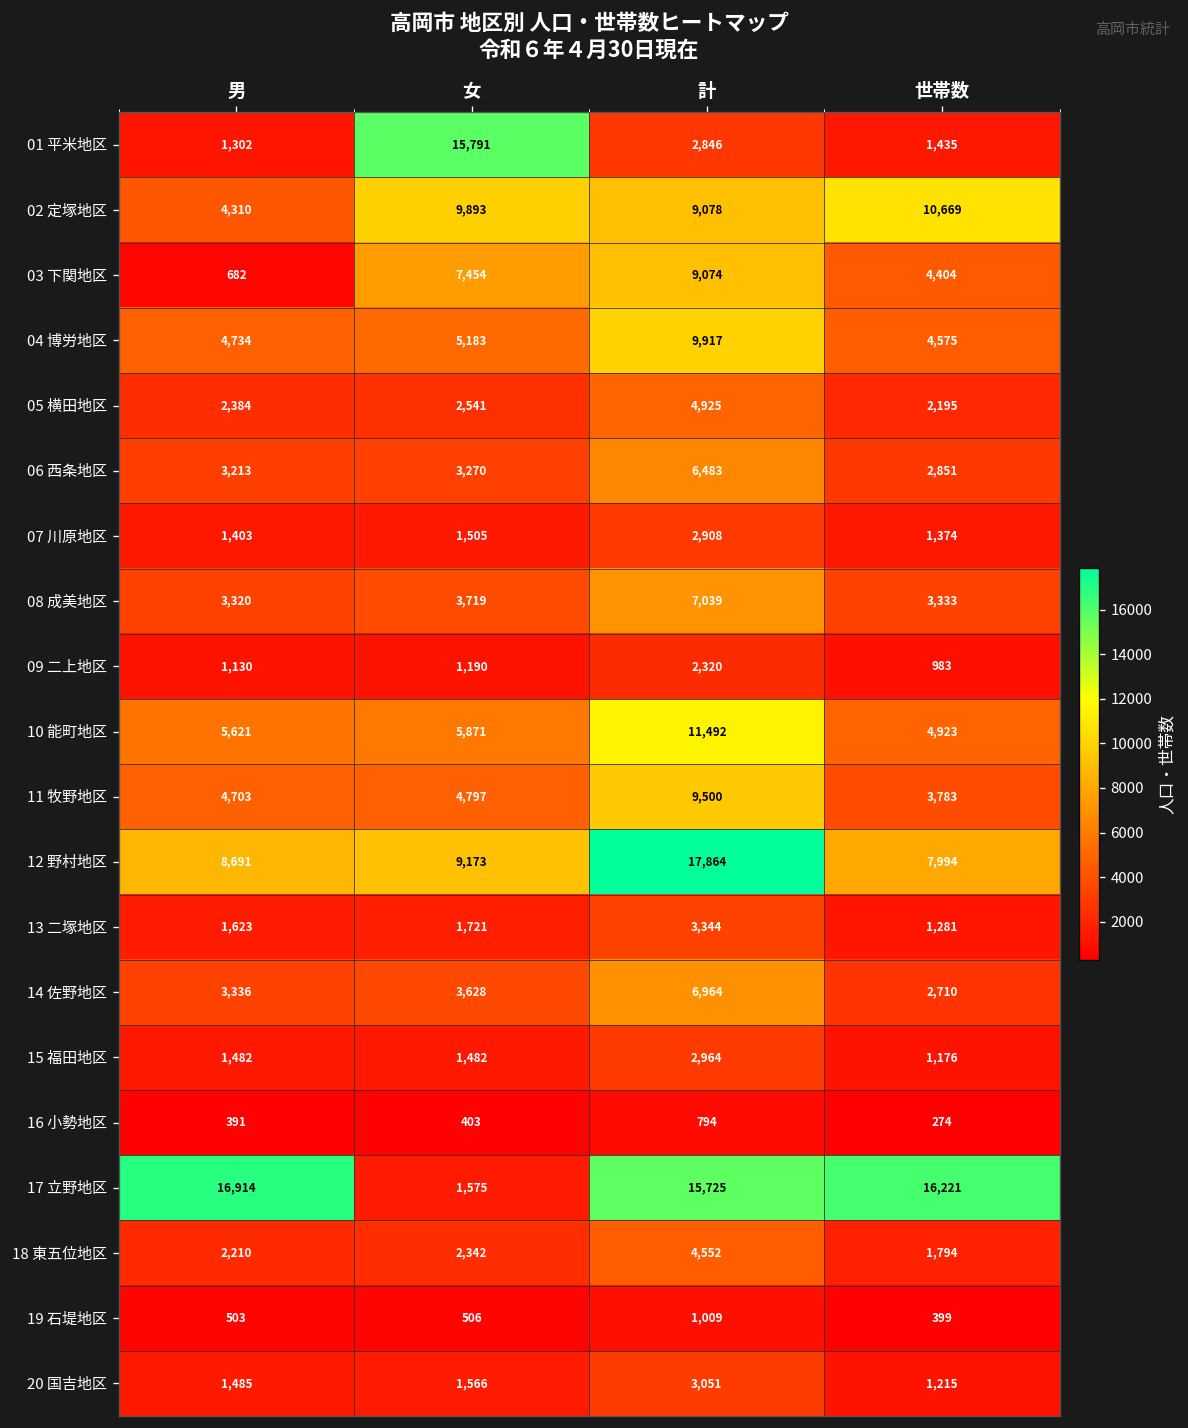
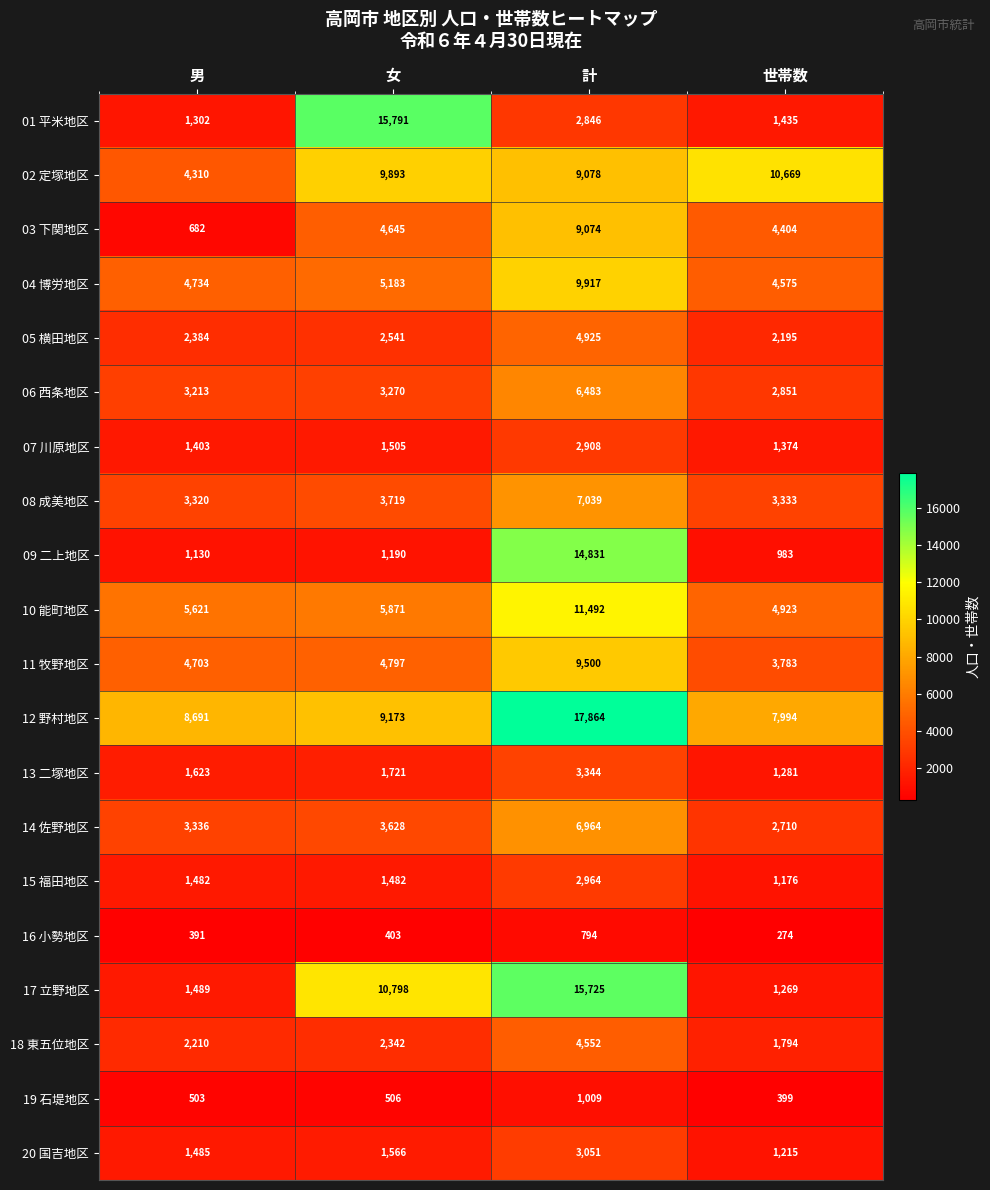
  {
    "01 平米地区": {
      "男": "1,302",
      "女": "15,791",
      "計": "2,846",
      "世帯数": "1,435"
    },
    "02 定塚地区": {
      "男": "4,310",
      "女": "9,893",
      "計": "9,078",
      "世帯数": "10,669"
    },
    "03 下関地区": {
      "男": "682",
-     "女": "7,454",
+     "女": "4,645",
      "計": "9,074",
      "世帯数": "4,404"
    },
    "04 博労地区": {
      "男": "4,734",
      "女": "5,183",
      "計": "9,917",
      "世帯数": "4,575"
    },
    "05 横田地区": {
      "男": "2,384",
      "女": "2,541",
      "計": "4,925",
      "世帯数": "2,195"
    },
    "06 西条地区": {
      "男": "3,213",
      "女": "3,270",
      "計": "6,483",
      "世帯数": "2,851"
    },
    "07 川原地区": {
      "男": "1,403",
      "女": "1,505",
      "計": "2,908",
      "世帯数": "1,374"
    },
    "08 成美地区": {
      "男": "3,320",
      "女": "3,719",
      "計": "7,039",
      "世帯数": "3,333"
    },
    "09 二上地区": {
      "男": "1,130",
      "女": "1,190",
-     "計": "2,320",
+     "計": "14,831",
      "世帯数": "983"
    },
    "10 能町地区": {
      "男": "5,621",
      "女": "5,871",
      "計": "11,492",
      "世帯数": "4,923"
    },
    "11 牧野地区": {
      "男": "4,703",
      "女": "4,797",
      "計": "9,500",
      "世帯数": "3,783"
    },
    "12 野村地区": {
      "男": "8,691",
      "女": "9,173",
      "計": "17,864",
      "世帯数": "7,994"
    },
    "13 二塚地区": {
      "男": "1,623",
      "女": "1,721",
      "計": "3,344",
      "世帯数": "1,281"
    },
    "14 佐野地区": {
      "男": "3,336",
      "女": "3,628",
      "計": "6,964",
      "世帯数": "2,710"
    },
    "15 福田地区": {
      "男": "1,482",
      "女": "1,482",
      "計": "2,964",
      "世帯数": "1,176"
    },
    "16 小勢地区": {
      "男": "391",
      "女": "403",
      "計": "794",
      "世帯数": "274"
    },
    "17 立野地区": {
-     "男": "16,914",
-     "女": "1,575",
+     "男": "1,489",
+     "女": "10,798",
      "計": "15,725",
-     "世帯数": "16,221"
+     "世帯数": "1,269"
    },
    "18 東五位地区": {
      "男": "2,210",
      "女": "2,342",
      "計": "4,552",
      "世帯数": "1,794"
    },
    "19 石堤地区": {
      "男": "503",
      "女": "506",
      "計": "1,009",
      "世帯数": "399"
    },
    "20 国吉地区": {
      "男": "1,485",
      "女": "1,566",
      "計": "3,051",
      "世帯数": "1,215"
    }
  }
